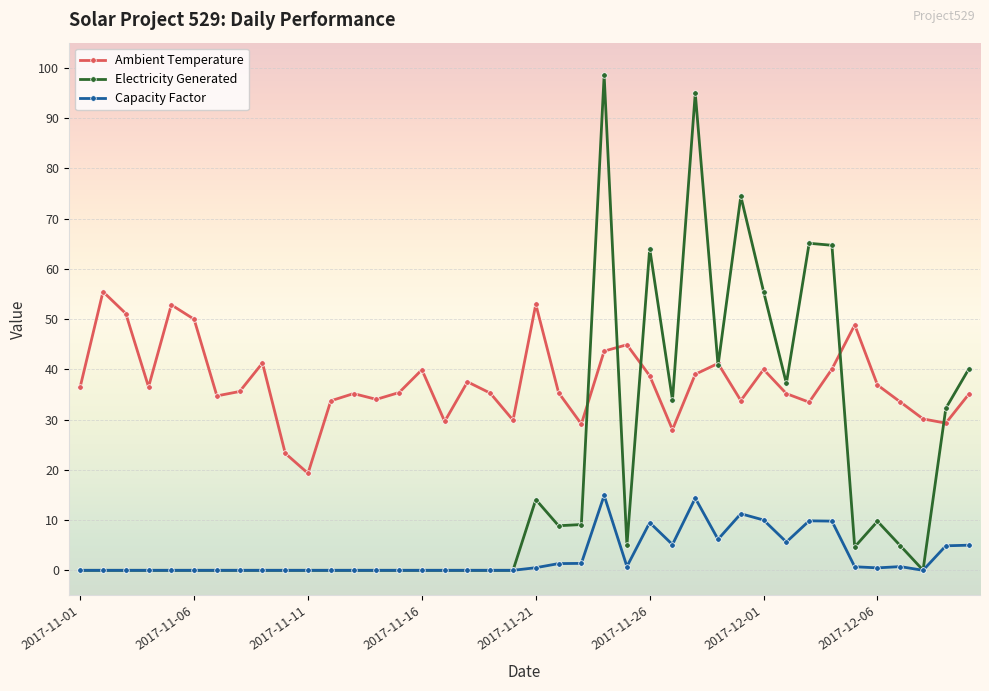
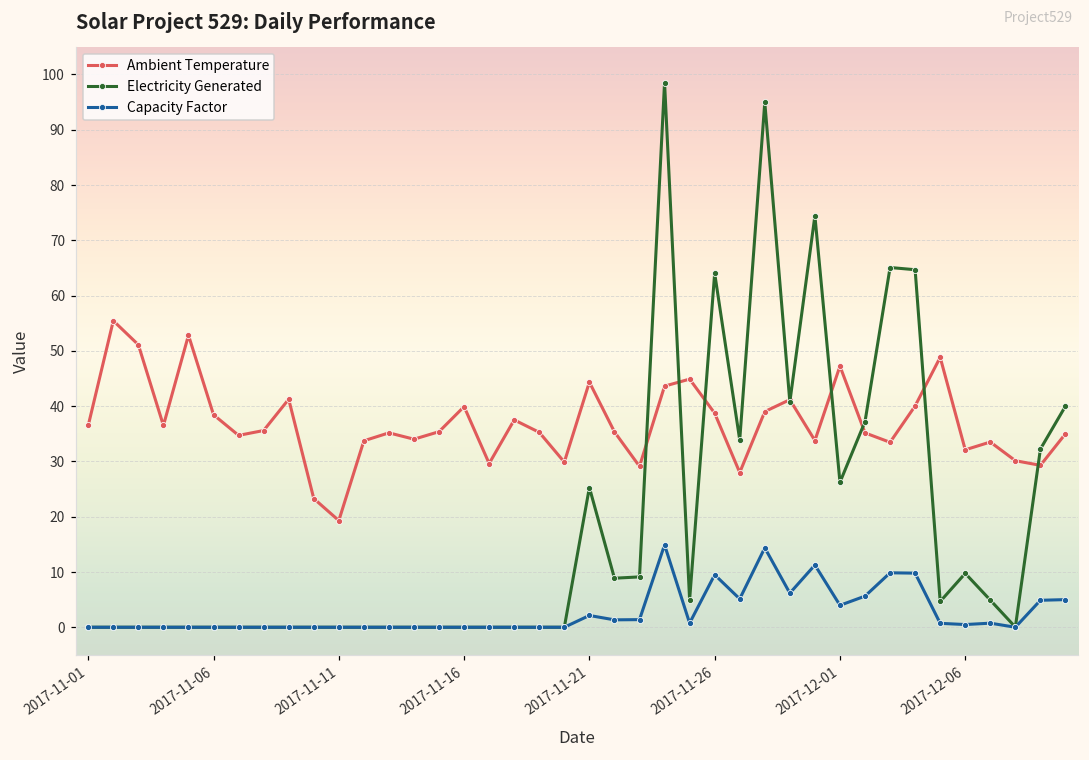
  {
    "Ambient Temperature": {
      "2017-11-01": 37,
-     "2017-11-06": 50,
+     "2017-11-06": 38,
      "2017-11-11": 19,
      "2017-11-16": 40,
-     "2017-11-21": 53,
+     "2017-11-21": 44,
      "2017-11-26": 39,
-     "2017-12-01": 40,
-     "2017-12-06": 37
+     "2017-12-01": 47,
+     "2017-12-06": 32
    },
    "Electricity Generated": {
-     "2017-11-21": 14,
+     "2017-11-21": 25,
      "2017-11-26": 64,
-     "2017-12-01": 55,
+     "2017-12-01": 26,
      "2017-12-06": 10
    },
    "Capacity Factor": {
-     "2017-11-21": 1,
+     "2017-11-21": 2,
      "2017-11-26": 10,
-     "2017-12-01": 10,
+     "2017-12-01": 4,
      "2017-12-06": 0
    }
  }
